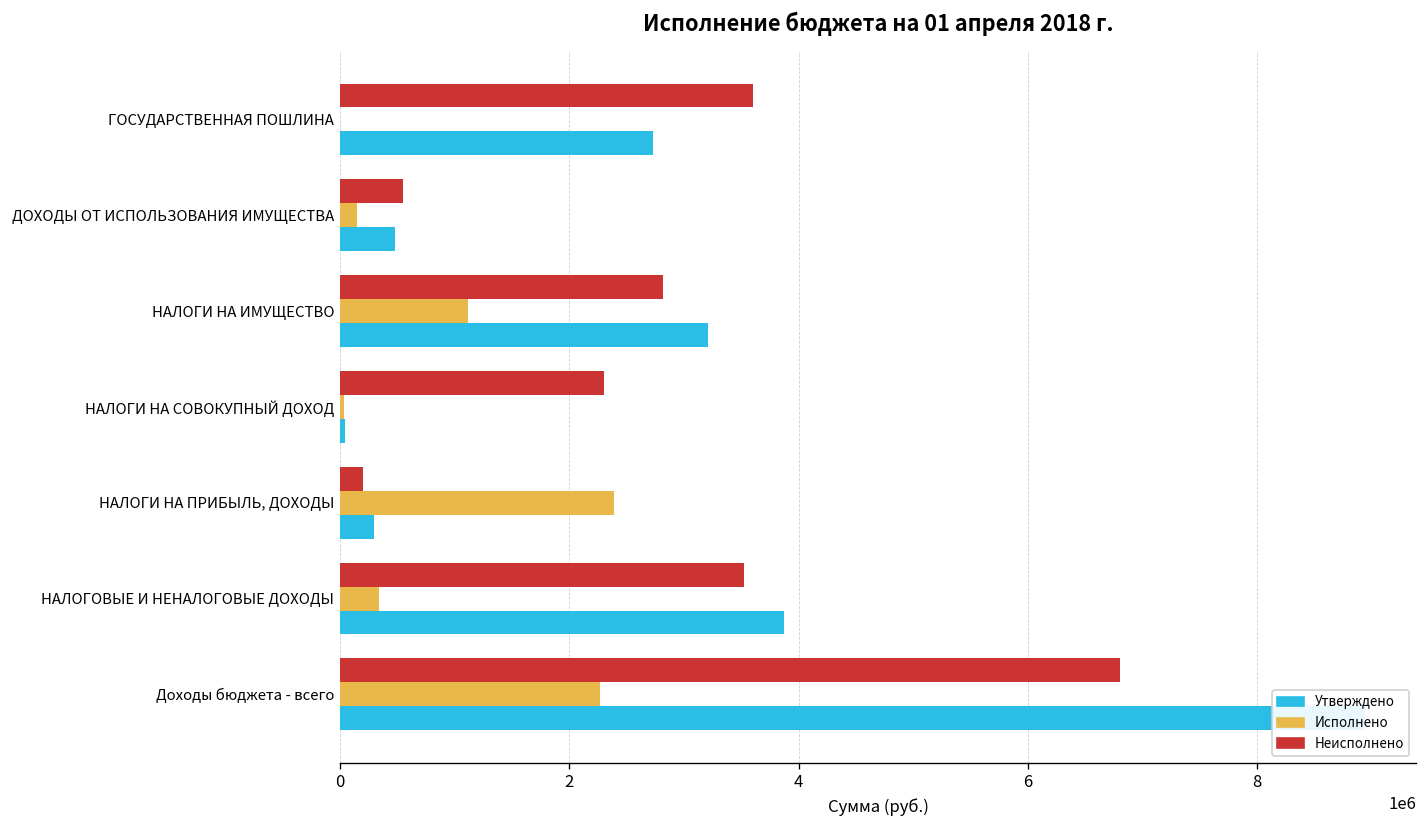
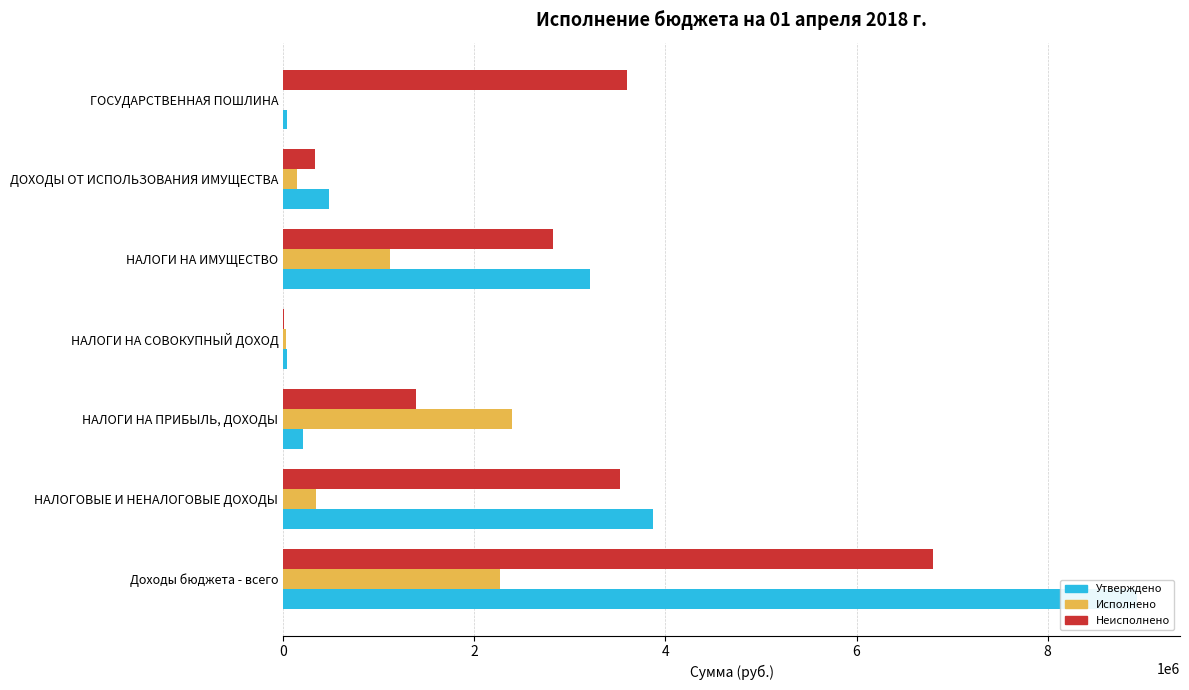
  {
    "Утверждено": {
-     "ГОСУДАРСТВЕННАЯ ПОШЛИНА": 2700000,
+     "ГОСУДАРСТВЕННАЯ ПОШЛИНА": 0,
      "ДОХОДЫ ОТ ИСПОЛЬЗОВАНИЯ ИМУЩЕСТВА": 500000,
      "НАЛОГИ НА ИМУЩЕСТВО": 3200000,
      "НАЛОГИ НА СОВОКУПНЫЙ ДОХОД": 0,
-     "НАЛОГИ НА ПРИБЫЛЬ, ДОХОДЫ": 300000,
+     "НАЛОГИ НА ПРИБЫЛЬ, ДОХОДЫ": 200000,
      "НАЛОГОВЫЕ И НЕНАЛОГОВЫЕ ДОХОДЫ": 3900000
    },
    "Исполнено": {
      "ГОСУДАРСТВЕННАЯ ПОШЛИНА": 0,
      "ДОХОДЫ ОТ ИСПОЛЬЗОВАНИЯ ИМУЩЕСТВА": 100000,
      "НАЛОГИ НА ИМУЩЕСТВО": 1100000,
      "НАЛОГИ НА СОВОКУПНЫЙ ДОХОД": 0,
      "НАЛОГИ НА ПРИБЫЛЬ, ДОХОДЫ": 2400000,
      "НАЛОГОВЫЕ И НЕНАЛОГОВЫЕ ДОХОДЫ": 300000,
      "Доходы бюджета - всего": 2300000
    },
    "Неисполнено": {
      "ГОСУДАРСТВЕННАЯ ПОШЛИНА": 3600000,
-     "ДОХОДЫ ОТ ИСПОЛЬЗОВАНИЯ ИМУЩЕСТВА": 500000,
+     "ДОХОДЫ ОТ ИСПОЛЬЗОВАНИЯ ИМУЩЕСТВА": 300000,
      "НАЛОГИ НА ИМУЩЕСТВО": 2800000,
-     "НАЛОГИ НА СОВОКУПНЫЙ ДОХОД": 2300000,
-     "НАЛОГИ НА ПРИБЫЛЬ, ДОХОДЫ": 200000,
+     "НАЛОГИ НА СОВОКУПНЫЙ ДОХОД": 0,
+     "НАЛОГИ НА ПРИБЫЛЬ, ДОХОДЫ": 1400000,
      "НАЛОГОВЫЕ И НЕНАЛОГОВЫЕ ДОХОДЫ": 3500000,
      "Доходы бюджета - всего": 6800000
    }
  }
